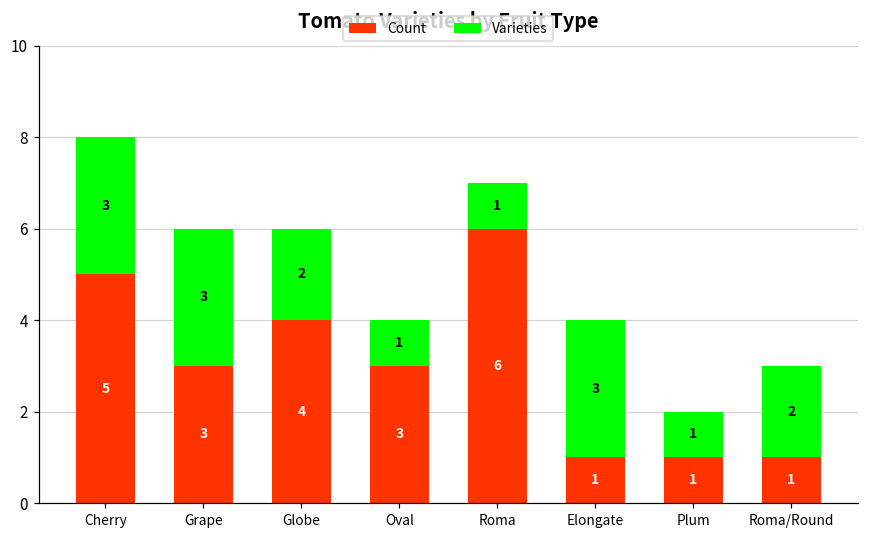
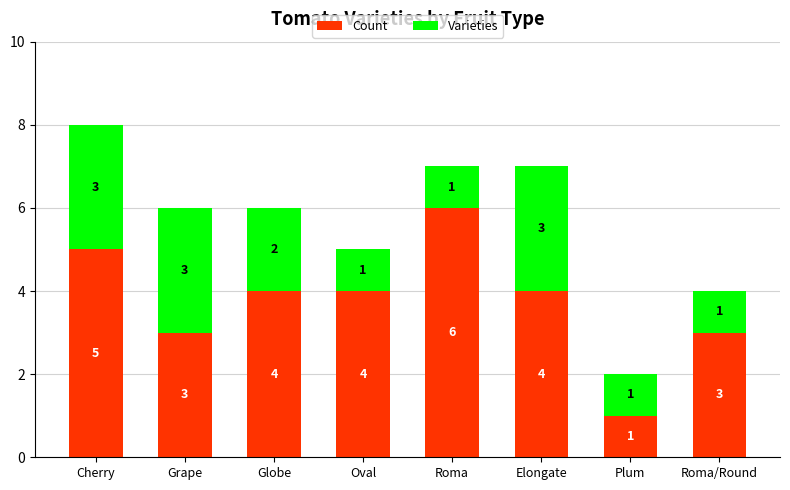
  {
    "Count": {
      "Cherry": 5,
      "Grape": 3,
      "Globe": 4,
-     "Oval": 3,
+     "Oval": 4,
      "Roma": 6,
-     "Elongate": 1,
+     "Elongate": 4,
      "Plum": 1,
-     "Roma/Round": 1
+     "Roma/Round": 3
    },
    "Varieties": {
      "Cherry": 3,
      "Grape": 3,
      "Globe": 2,
      "Oval": 1,
      "Roma": 1,
      "Elongate": 3,
      "Plum": 1,
-     "Roma/Round": 2
+     "Roma/Round": 1
    }
  }
